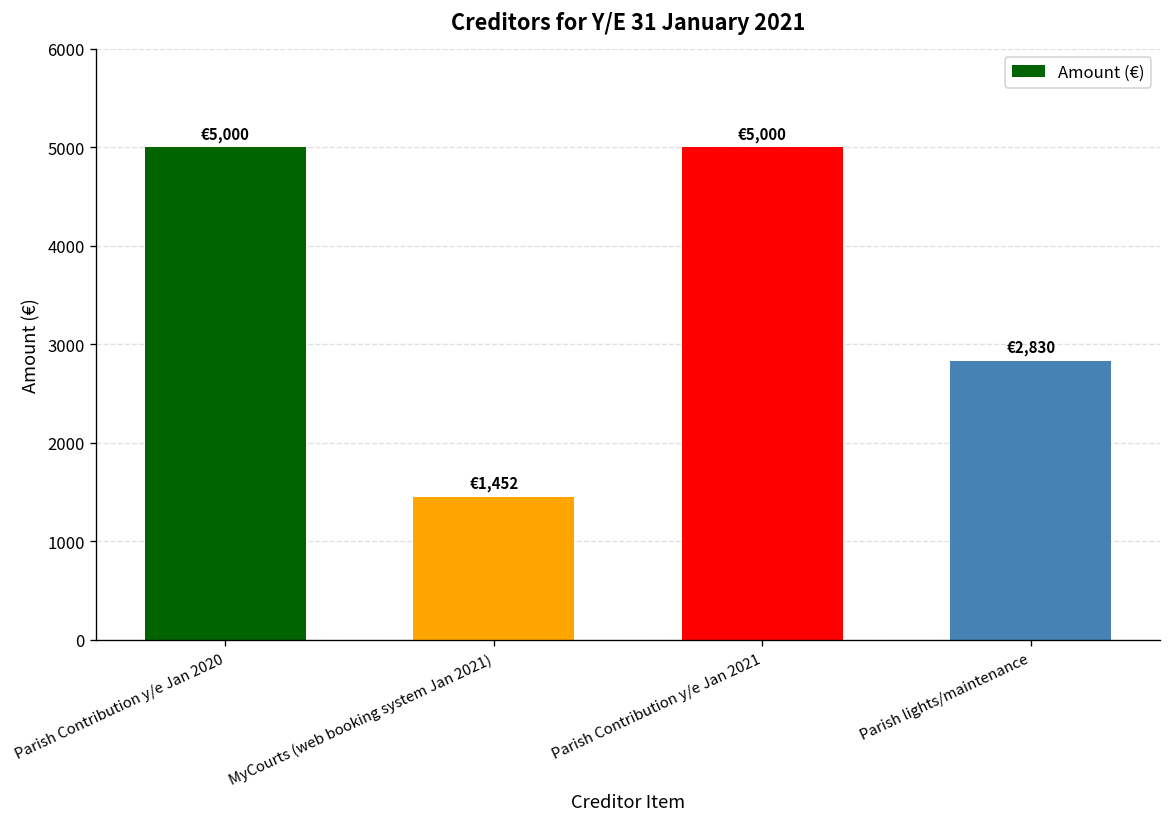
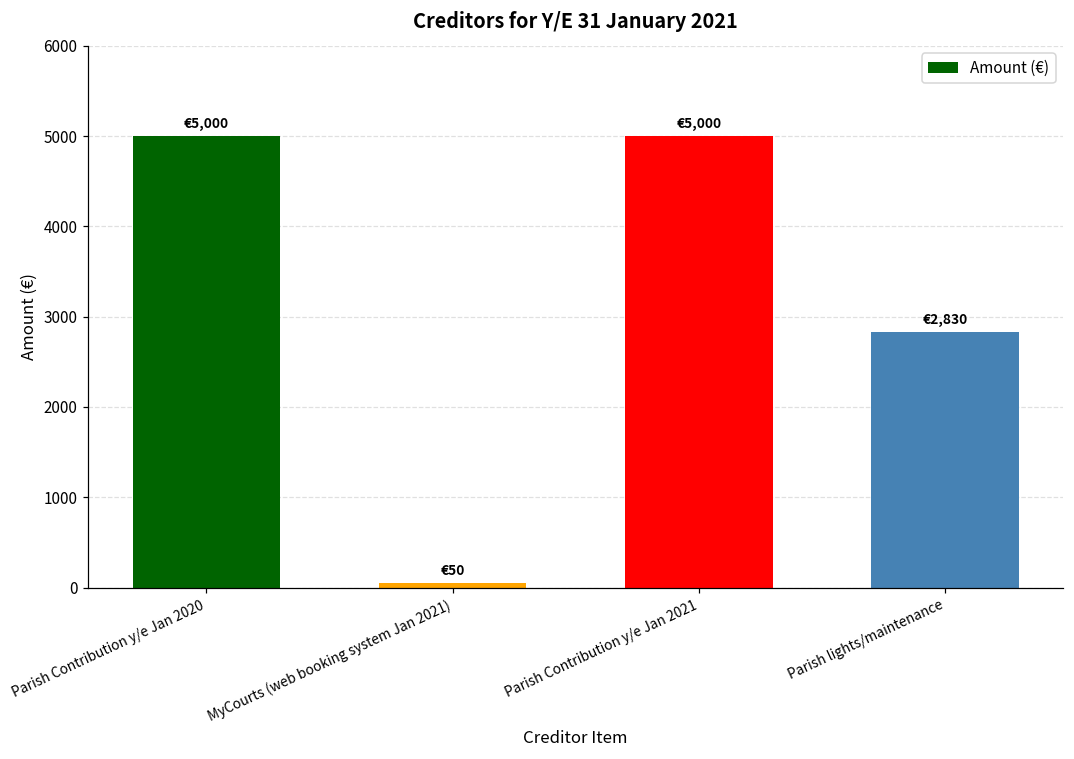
  {
    "Parish Contribution y/e Jan 2020": "€5,000",
-   "MyCourts (web booking system Jan 2021)": "€1,452",
+   "MyCourts (web booking system Jan 2021)": "€50",
    "Parish Contribution y/e Jan 2021": "€5,000",
    "Parish lights/maintenance": "€2,830"
  }
